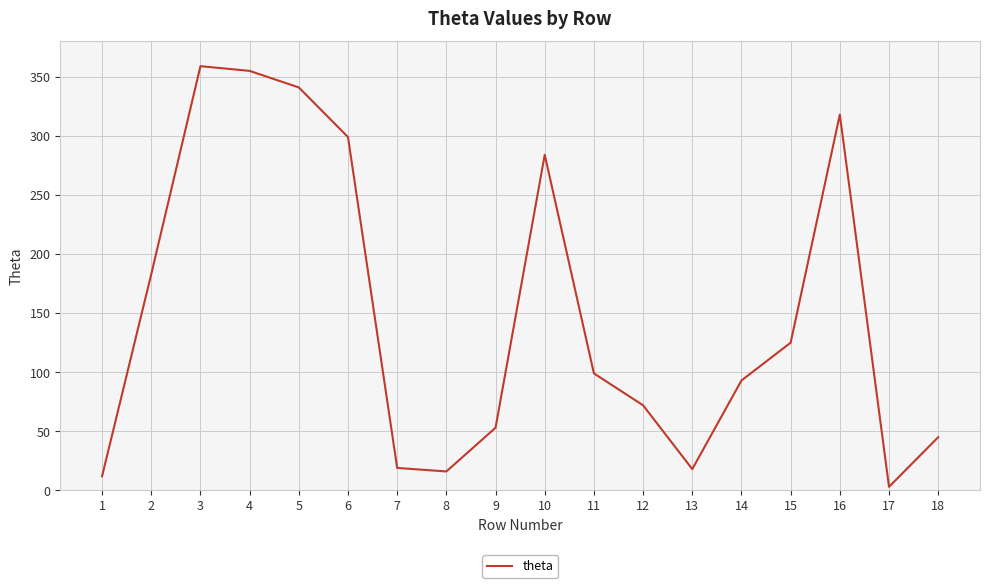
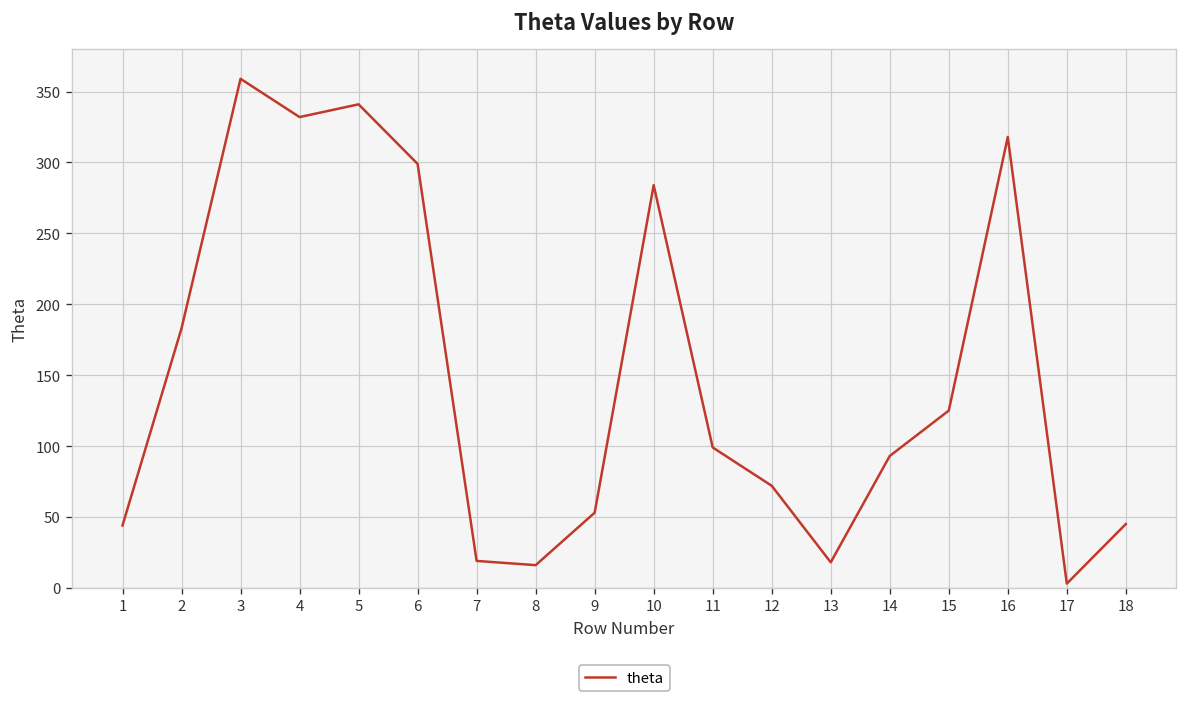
  {
-   "1": 12,
+   "1": 44,
    "2": 183,
    "3": 359,
-   "4": 355,
+   "4": 332,
    "5": 341,
    "6": 299,
    "7": 19,
    "8": 16,
    "9": 53,
    "10": 284,
    "11": 99,
    "12": 72,
    "13": 18,
    "14": 93,
    "15": 125,
    "16": 318,
    "17": 3,
    "18": 45
  }
